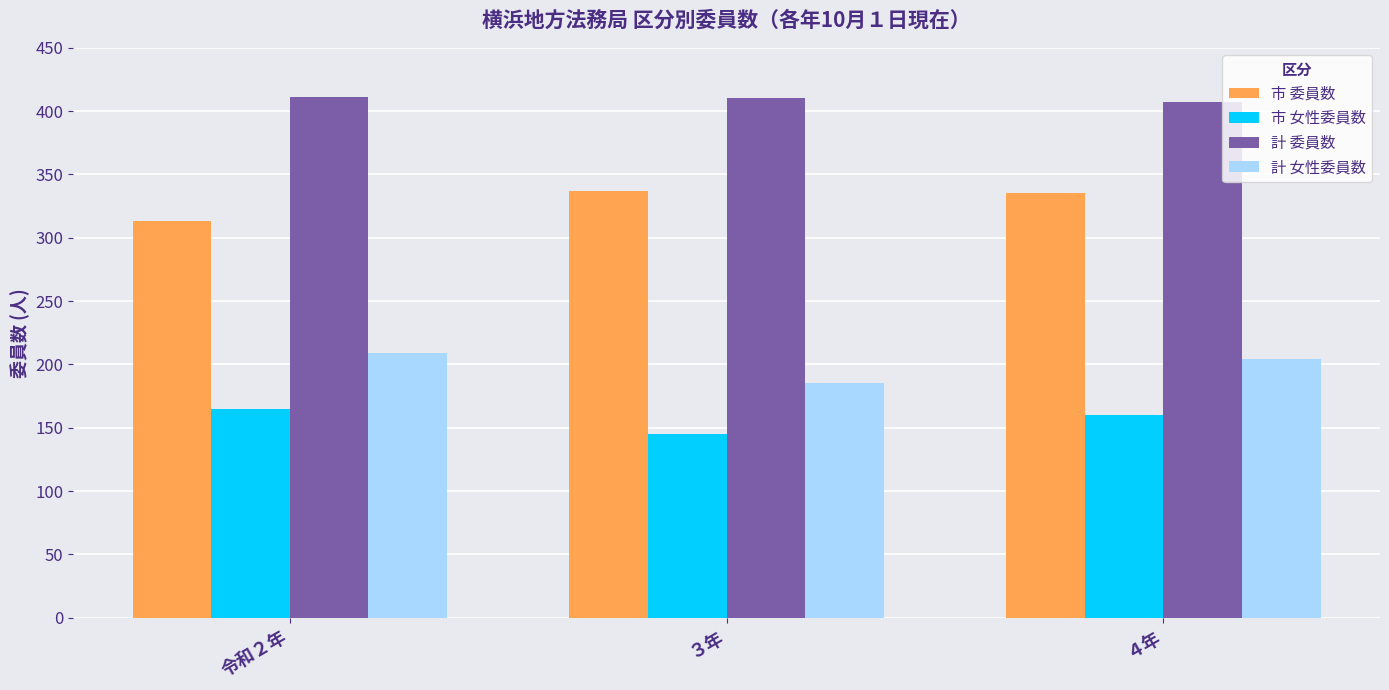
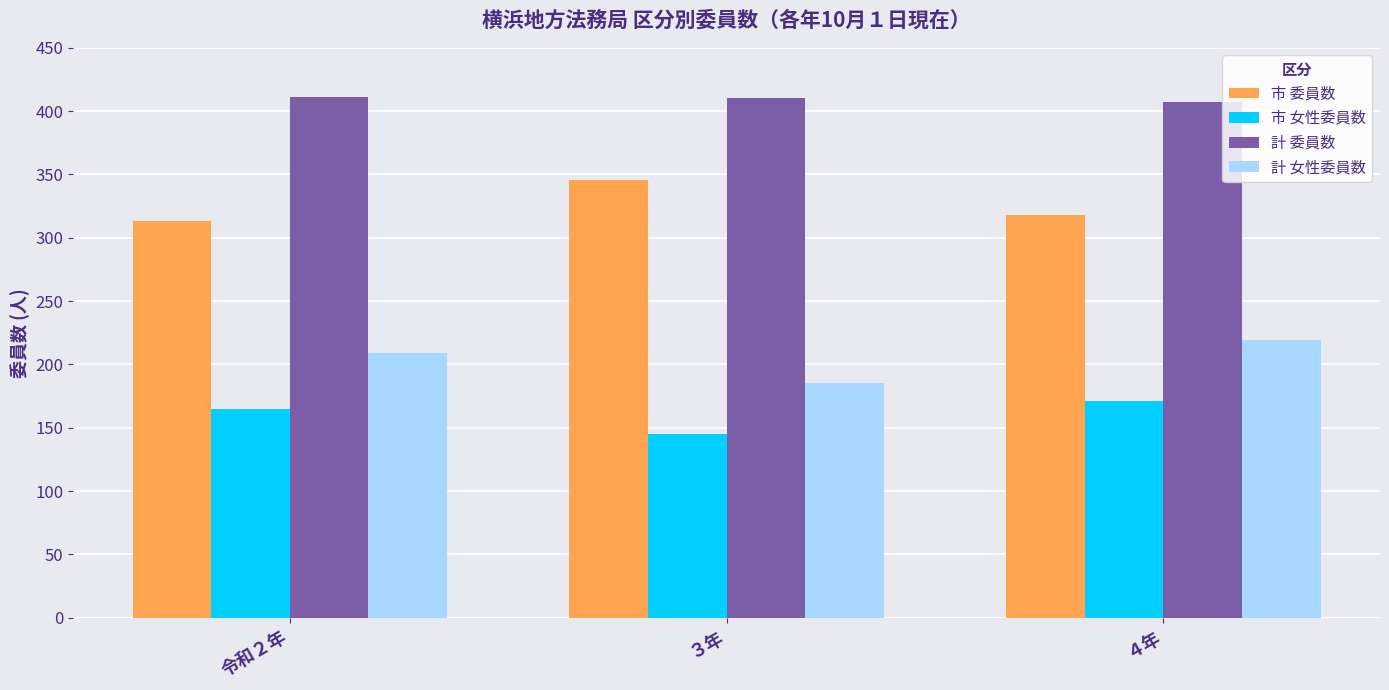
  {
    "市 委員数": {
      "令和２年": 313,
-     "３年": 337,
-     "４年": 335
+     "３年": 346,
+     "４年": 318
    },
    "市 女性委員数": {
      "令和２年": 165,
      "３年": 145,
-     "４年": 160
+     "４年": 171
    },
    "計 委員数": {
      "令和２年": 411,
      "３年": 410,
      "４年": 407
    },
    "計 女性委員数": {
      "令和２年": 209,
      "３年": 185,
-     "４年": 204
+     "４年": 219
    }
  }
